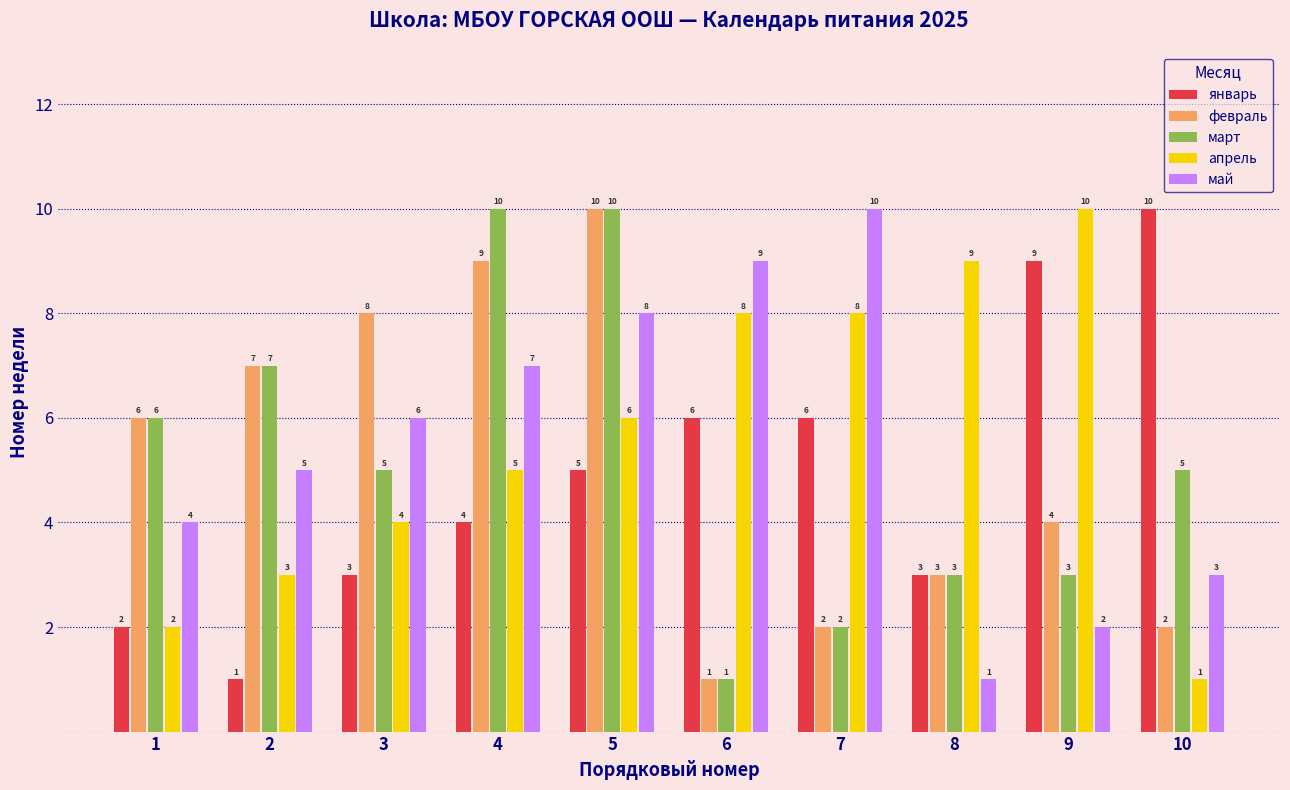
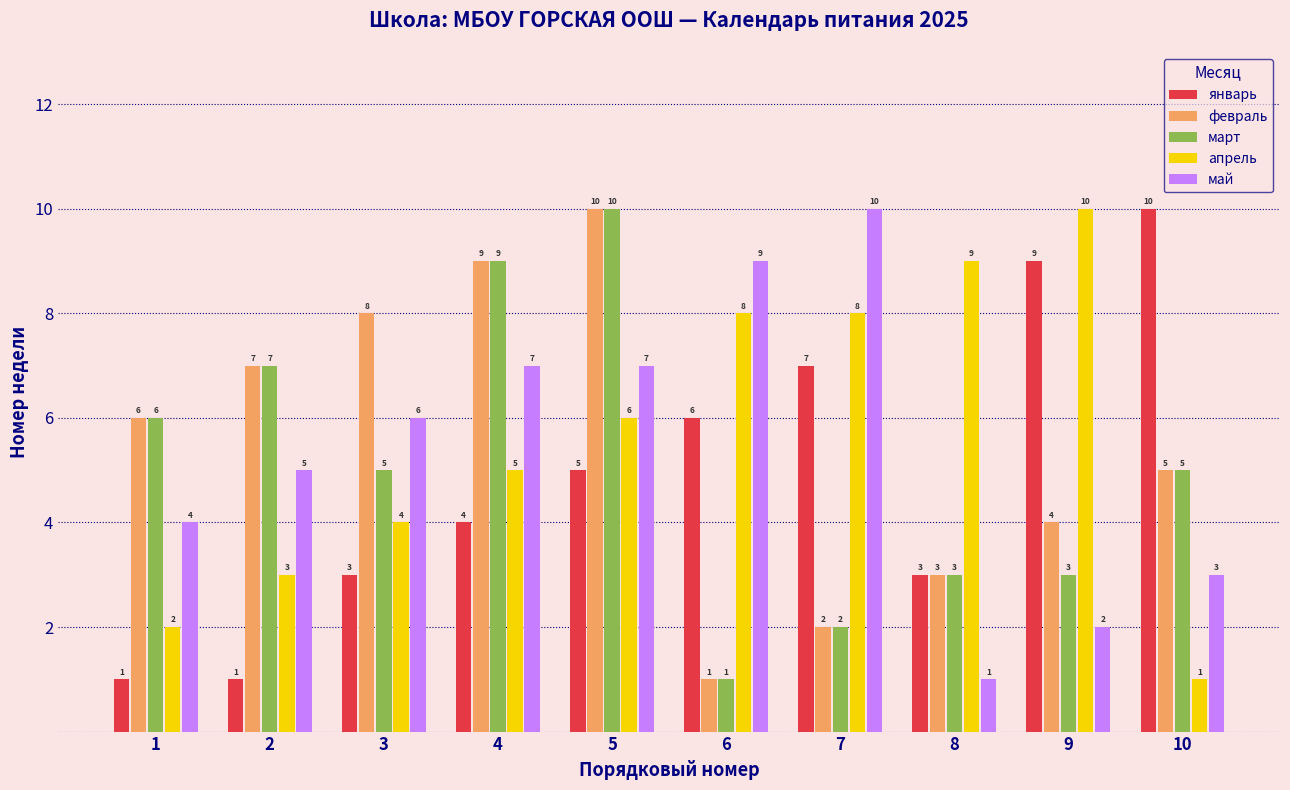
  {
    "январь": {
-     "1": 2,
+     "1": 1,
      "2": 1,
      "3": 3,
      "4": 4,
      "5": 5,
      "6": 6,
-     "7": 6,
+     "7": 7,
      "8": 3,
      "9": 9,
      "10": 10
    },
    "февраль": {
      "1": 6,
      "2": 7,
      "3": 8,
      "4": 9,
      "5": 10,
      "6": 1,
      "7": 2,
      "8": 3,
      "9": 4,
-     "10": 2
+     "10": 5
    },
    "март": {
      "1": 6,
      "2": 7,
      "3": 5,
-     "4": 10,
+     "4": 9,
      "5": 10,
      "6": 1,
      "7": 2,
      "8": 3,
      "9": 3,
      "10": 5
    },
    "апрель": {
      "1": 2,
      "2": 3,
      "3": 4,
      "4": 5,
      "5": 6,
      "6": 8,
      "7": 8,
      "8": 9,
      "9": 10,
      "10": 1
    },
    "май": {
      "1": 4,
      "2": 5,
      "3": 6,
      "4": 7,
-     "5": 8,
+     "5": 7,
      "6": 9,
      "7": 10,
      "8": 1,
      "9": 2,
      "10": 3
    }
  }
